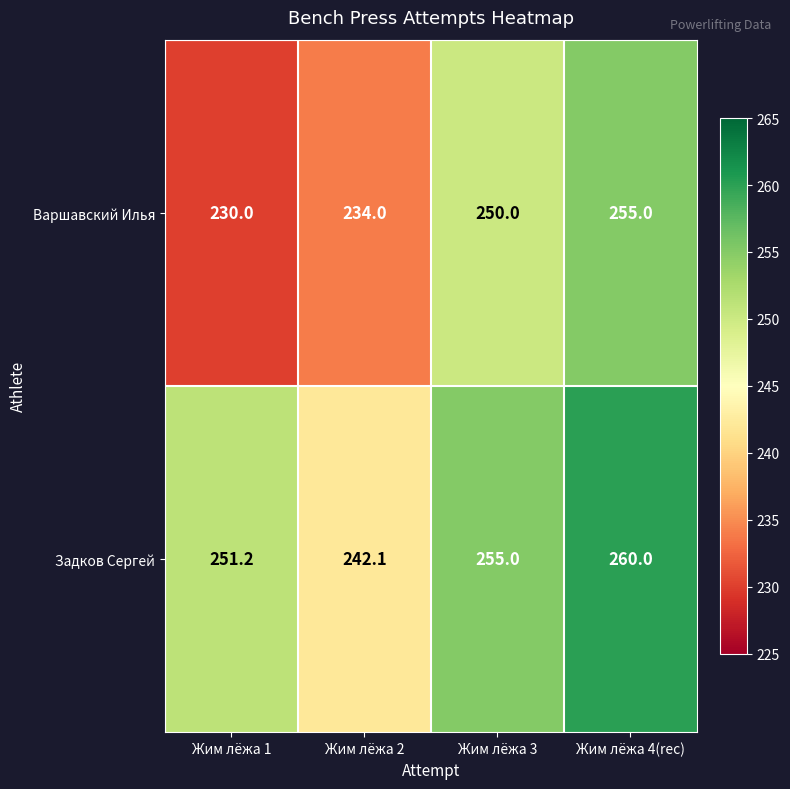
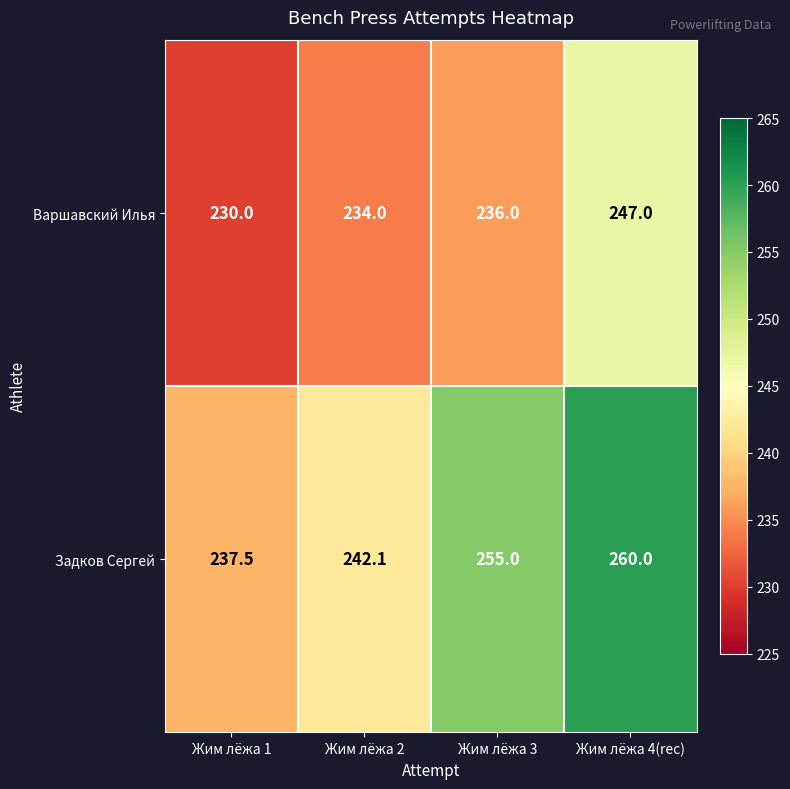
  {
    "Варшавский Илья": {
      "Жим лёжа 1": 230.0,
      "Жим лёжа 2": 234.0,
-     "Жим лёжа 3": 250.0,
-     "Жим лёжа 4(rec)": 255.0
+     "Жим лёжа 3": 236.0,
+     "Жим лёжа 4(rec)": 247.0
    },
    "Задков Сергей": {
-     "Жим лёжа 1": 251.2,
+     "Жим лёжа 1": 237.5,
      "Жим лёжа 2": 242.1,
      "Жим лёжа 3": 255.0,
      "Жим лёжа 4(rec)": 260.0
    }
  }
